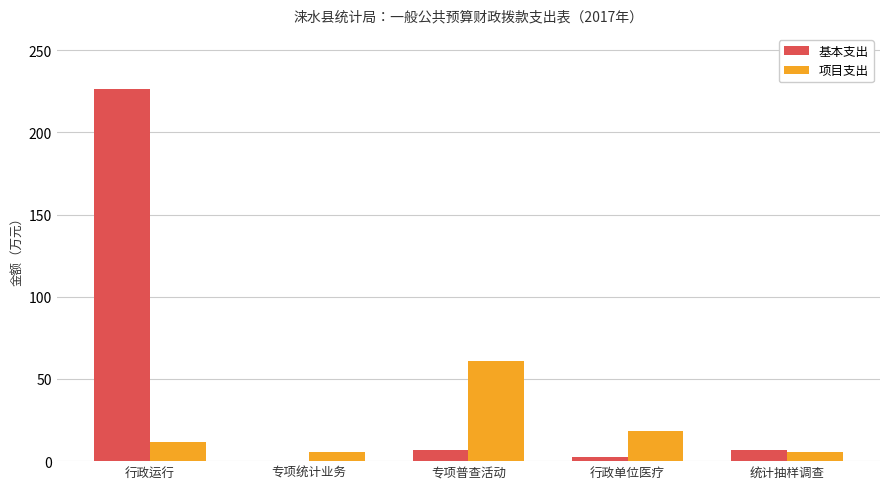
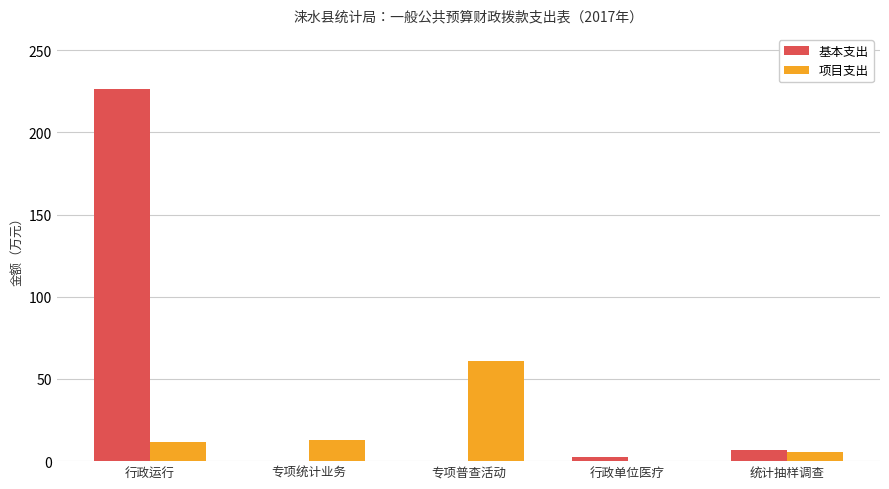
  {
    "基本支出": {
      "行政运行": 226,
      "专项统计业务": 0,
-     "专项普查活动": 7,
+     "专项普查活动": 0,
      "行政单位医疗": 3,
      "统计抽样调查": 7
    },
    "项目支出": {
      "行政运行": 12,
-     "专项统计业务": 6,
+     "专项统计业务": 13,
      "专项普查活动": 61,
-     "行政单位医疗": 18,
+     "行政单位医疗": 0,
      "统计抽样调查": 6
    }
  }
